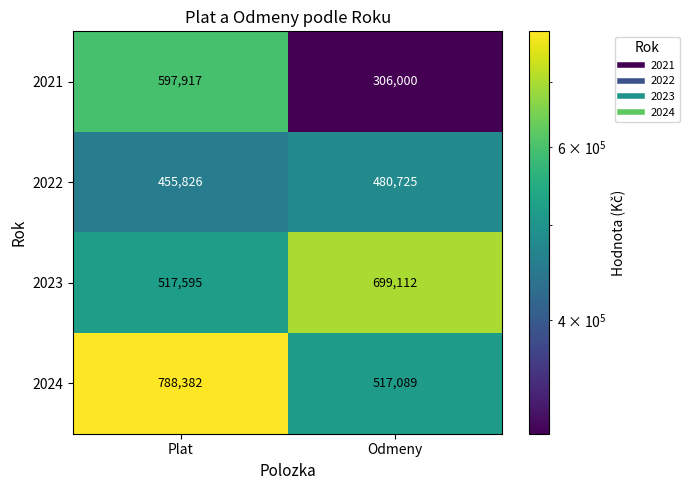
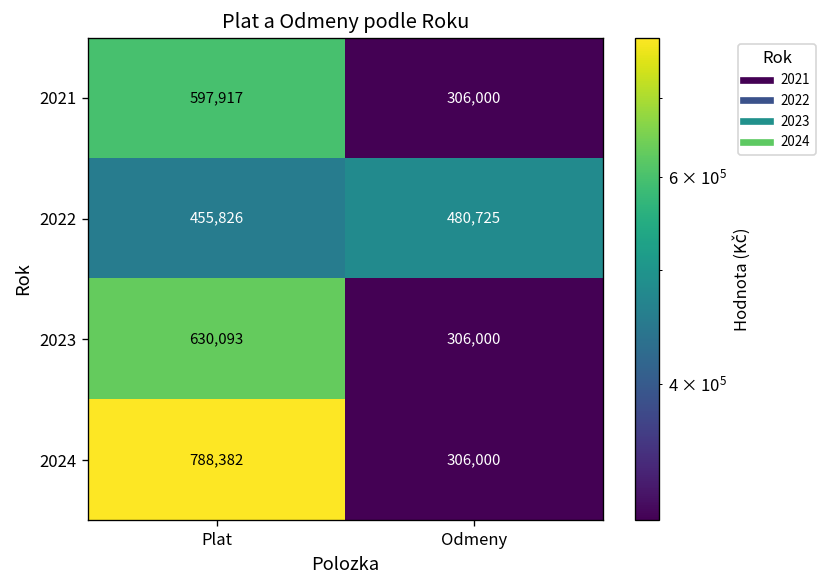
  {
    "2021": {
      "Plat": "597,917",
      "Odmeny": "306,000"
    },
    "2022": {
      "Plat": "455,826",
      "Odmeny": "480,725"
    },
    "2023": {
-     "Plat": "517,595",
-     "Odmeny": "699,112"
+     "Plat": "630,093",
+     "Odmeny": "306,000"
    },
    "2024": {
      "Plat": "788,382",
-     "Odmeny": "517,089"
+     "Odmeny": "306,000"
    }
  }
